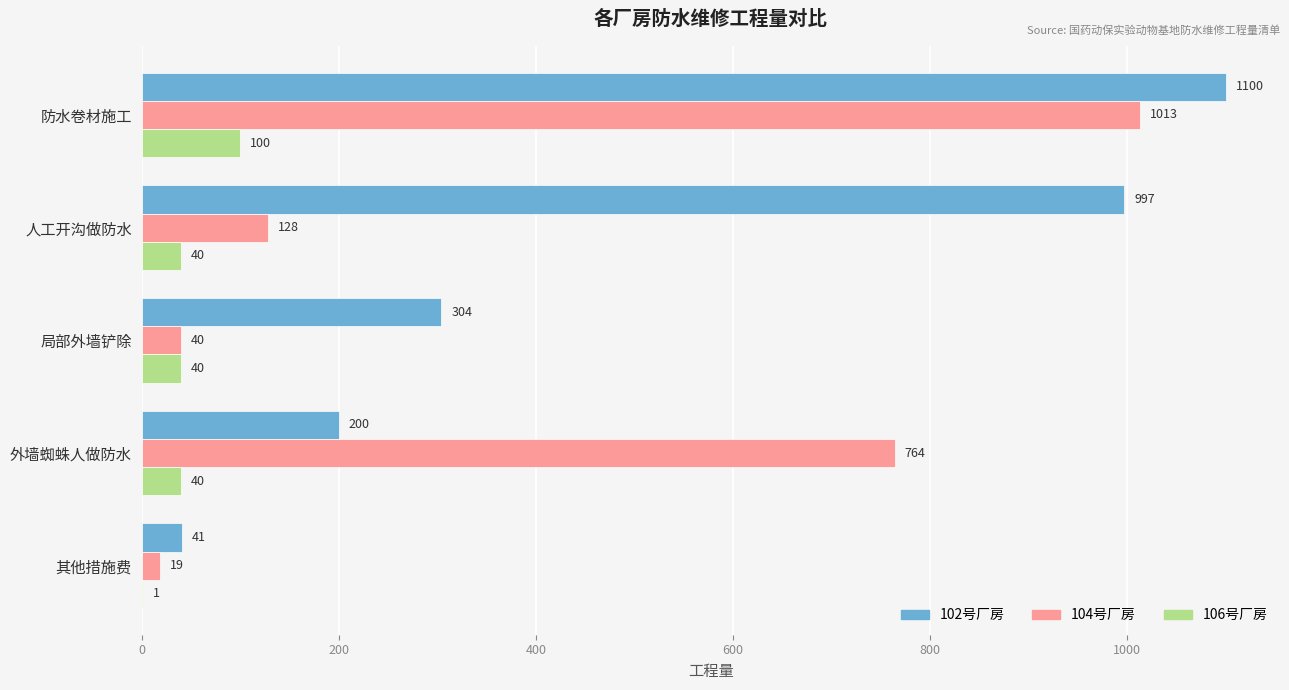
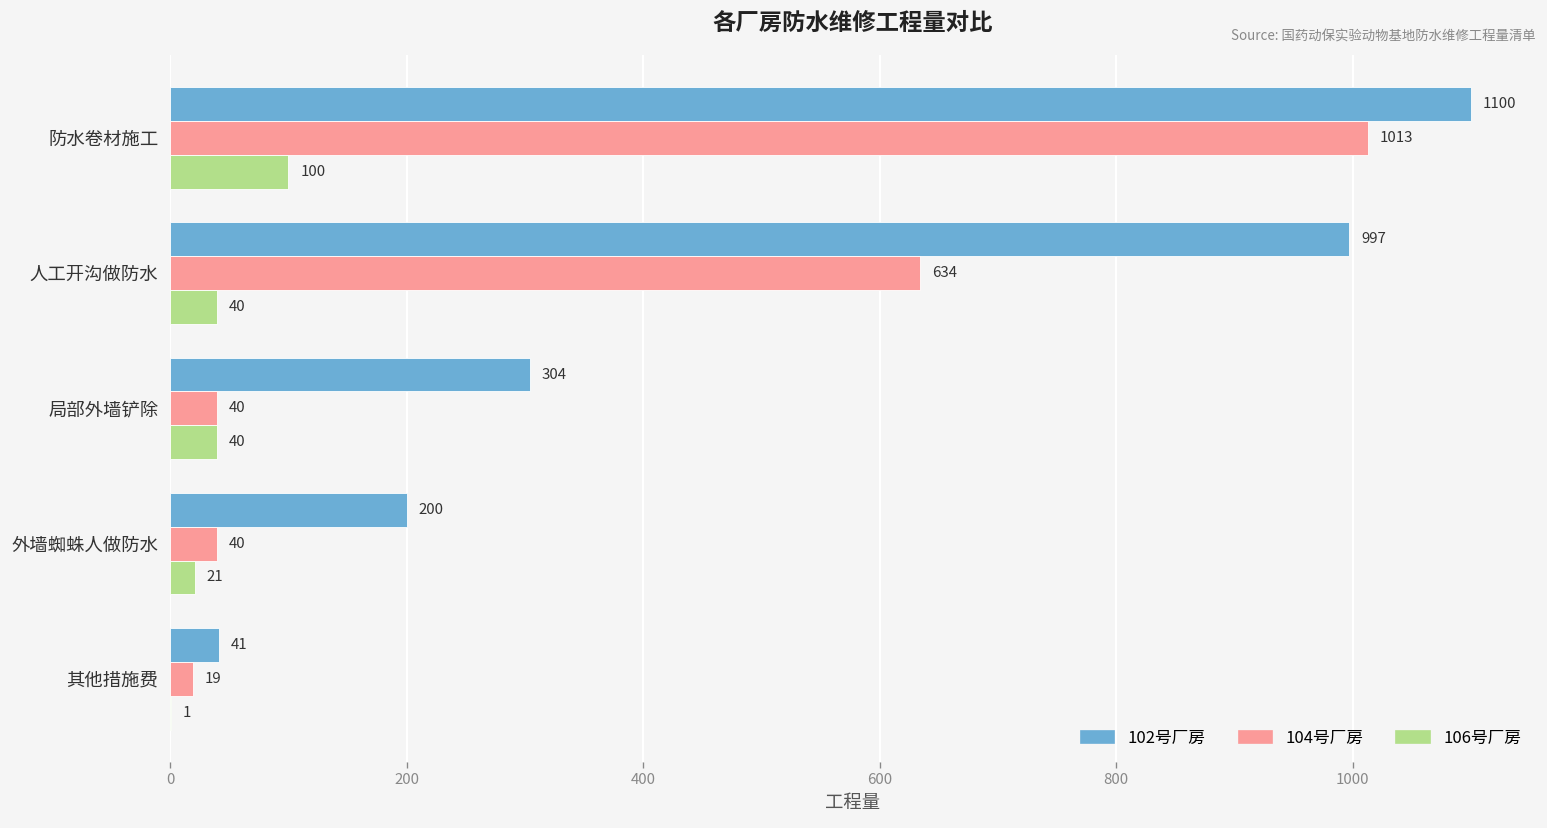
  {
    "102号厂房": {
      "防水卷材施工": 1100,
      "人工开沟做防水": 997,
      "局部外墙铲除": 304,
      "外墙蜘蛛人做防水": 200,
      "其他措施费": 41
    },
    "104号厂房": {
      "防水卷材施工": 1013,
-     "人工开沟做防水": 128,
+     "人工开沟做防水": 634,
      "局部外墙铲除": 40,
-     "外墙蜘蛛人做防水": 764,
+     "外墙蜘蛛人做防水": 40,
      "其他措施费": 19
    },
    "106号厂房": {
      "防水卷材施工": 100,
      "人工开沟做防水": 40,
      "局部外墙铲除": 40,
-     "外墙蜘蛛人做防水": 40,
+     "外墙蜘蛛人做防水": 21,
      "其他措施费": 1
    }
  }
